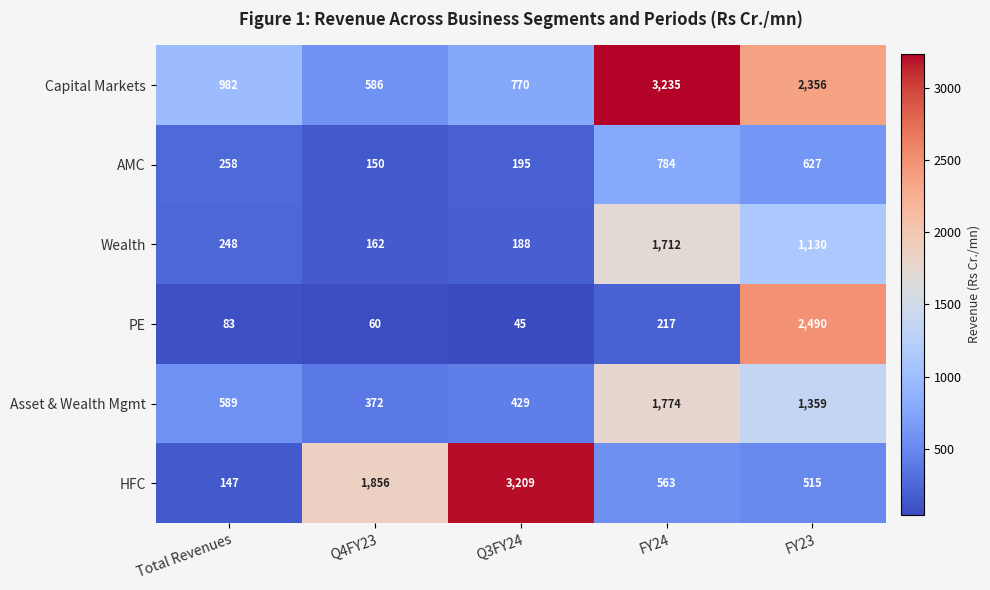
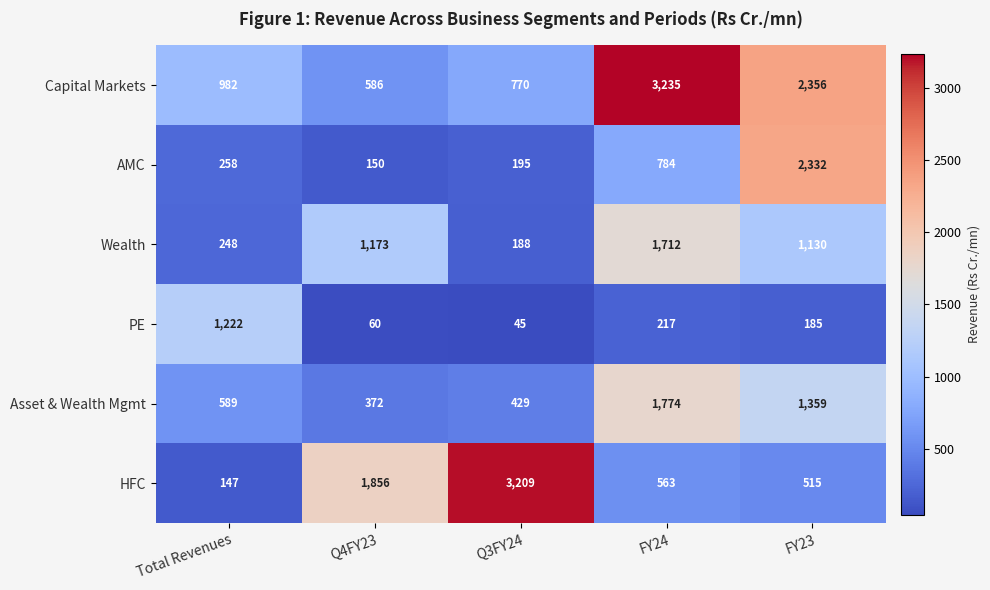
  {
    "Capital Markets": {
      "Total Revenues": "982",
      "Q4FY23": "586",
      "Q3FY24": "770",
      "FY24": "3,235",
      "FY23": "2,356"
    },
    "AMC": {
      "Total Revenues": "258",
      "Q4FY23": "150",
      "Q3FY24": "195",
      "FY24": "784",
-     "FY23": "627"
+     "FY23": "2,332"
    },
    "Wealth": {
      "Total Revenues": "248",
-     "Q4FY23": "162",
+     "Q4FY23": "1,173",
      "Q3FY24": "188",
      "FY24": "1,712",
      "FY23": "1,130"
    },
    "PE": {
-     "Total Revenues": "83",
+     "Total Revenues": "1,222",
      "Q4FY23": "60",
      "Q3FY24": "45",
      "FY24": "217",
-     "FY23": "2,490"
+     "FY23": "185"
    },
    "Asset & Wealth Mgmt": {
      "Total Revenues": "589",
      "Q4FY23": "372",
      "Q3FY24": "429",
      "FY24": "1,774",
      "FY23": "1,359"
    },
    "HFC": {
      "Total Revenues": "147",
      "Q4FY23": "1,856",
      "Q3FY24": "3,209",
      "FY24": "563",
      "FY23": "515"
    }
  }
